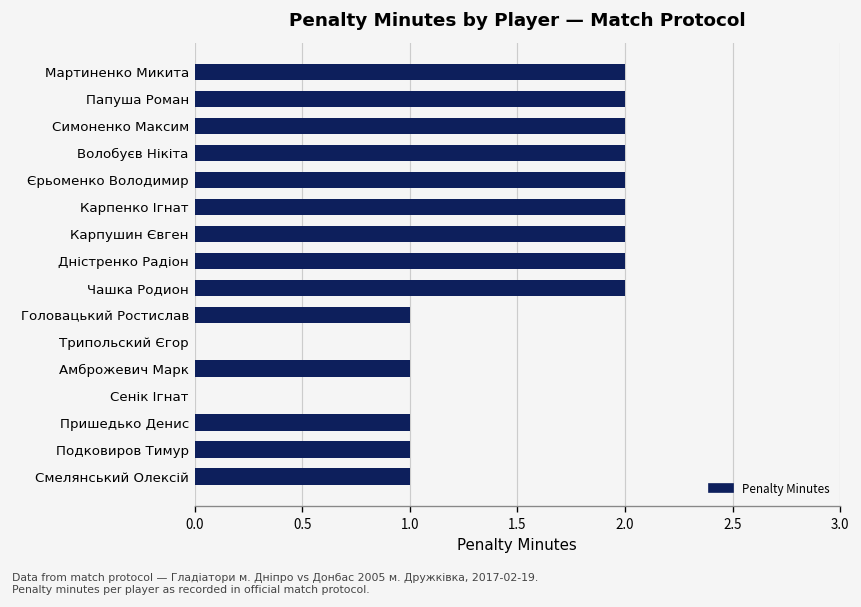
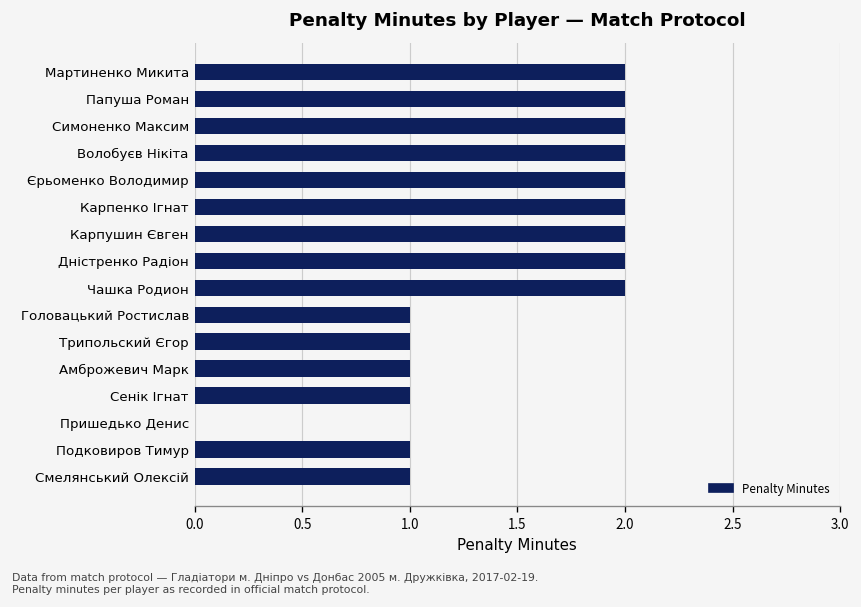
  {
    "Мартиненко Микита": 2,
    "Папуша Роман": 2,
    "Симоненко Максим": 2,
    "Волобуєв Нікіта": 2,
    "Єрьоменко Володимир": 2,
    "Карпенко Ігнат": 2,
    "Карпушин Євген": 2,
    "Дністренко Радіон": 2,
    "Чашка Родион": 2,
    "Головацький Ростислав": 1,
-   "Трипольский Єгор": 0,
+   "Трипольский Єгор": 1,
    "Амброжевич Марк": 1,
-   "Сенік Ігнат": 0,
-   "Пришедько Денис": 1,
+   "Сенік Ігнат": 1,
+   "Пришедько Денис": 0,
    "Подковиров Тимур": 1,
    "Смелянський Олексій": 1
  }
